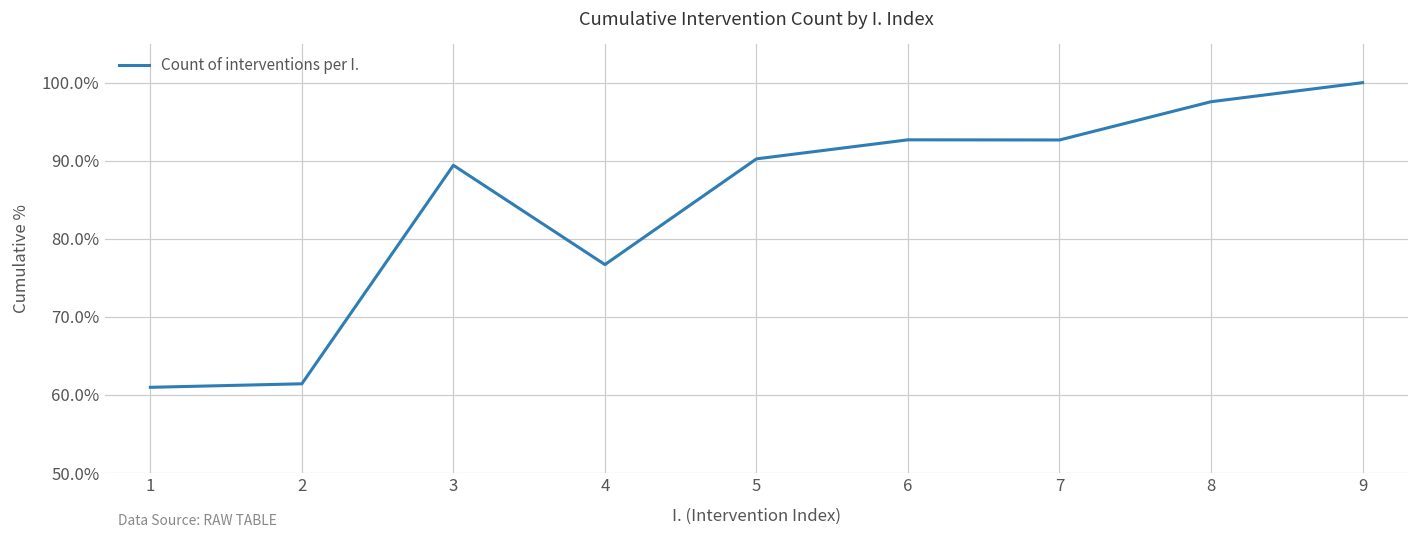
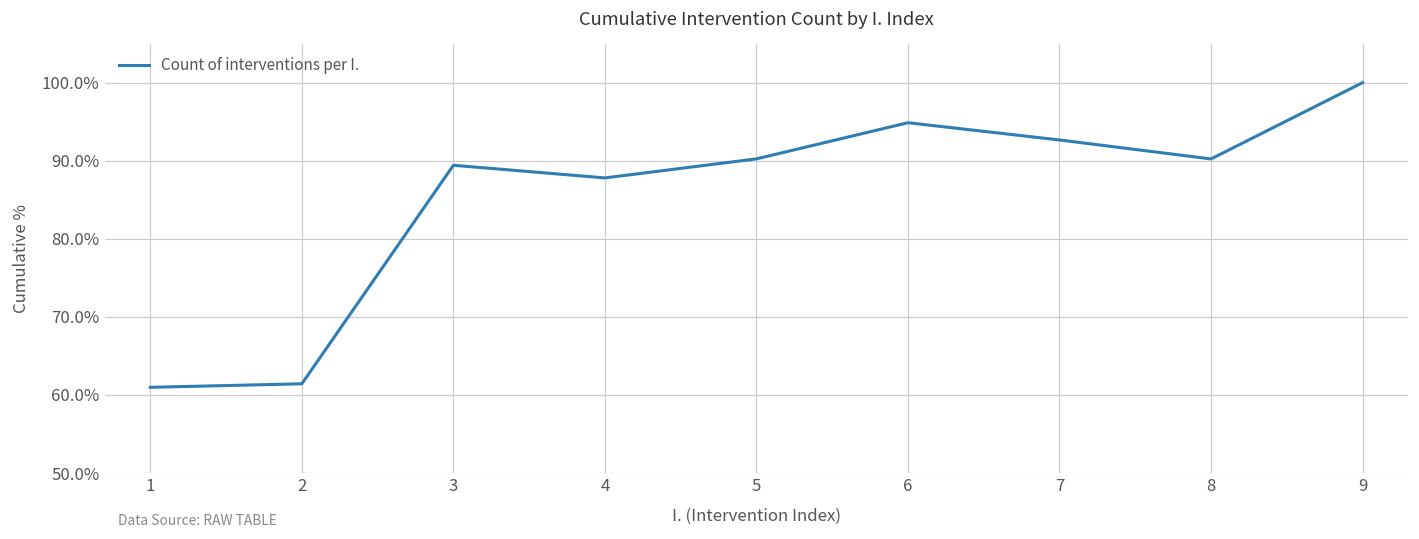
  {
    "1": "61%",
    "2": "61%",
    "3": "89%",
-   "4": "77%",
+   "4": "88%",
    "5": "90%",
-   "6": "93%",
+   "6": "95%",
    "7": "93%",
-   "8": "98%",
+   "8": "90%",
    "9": "100%"
  }
